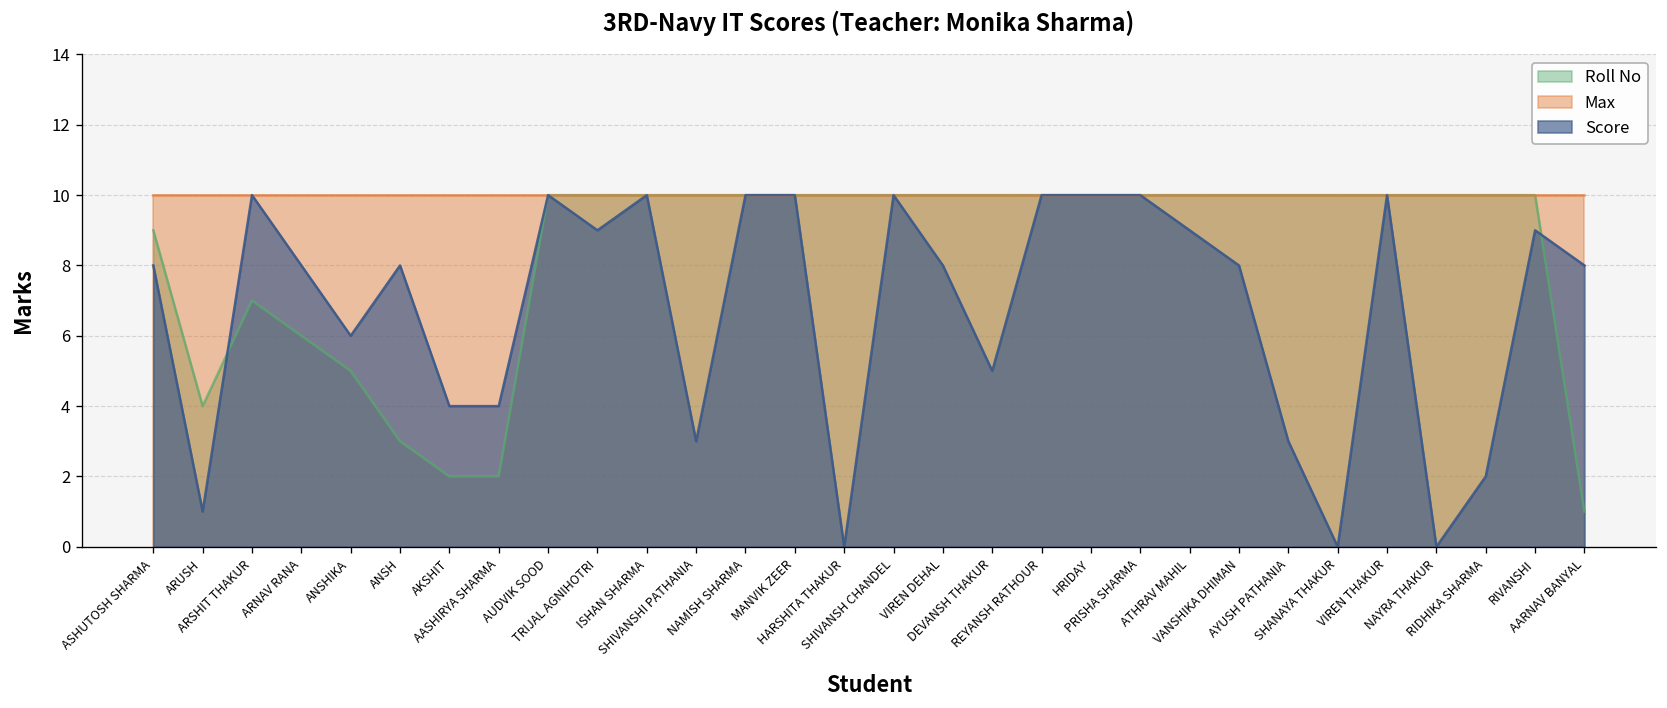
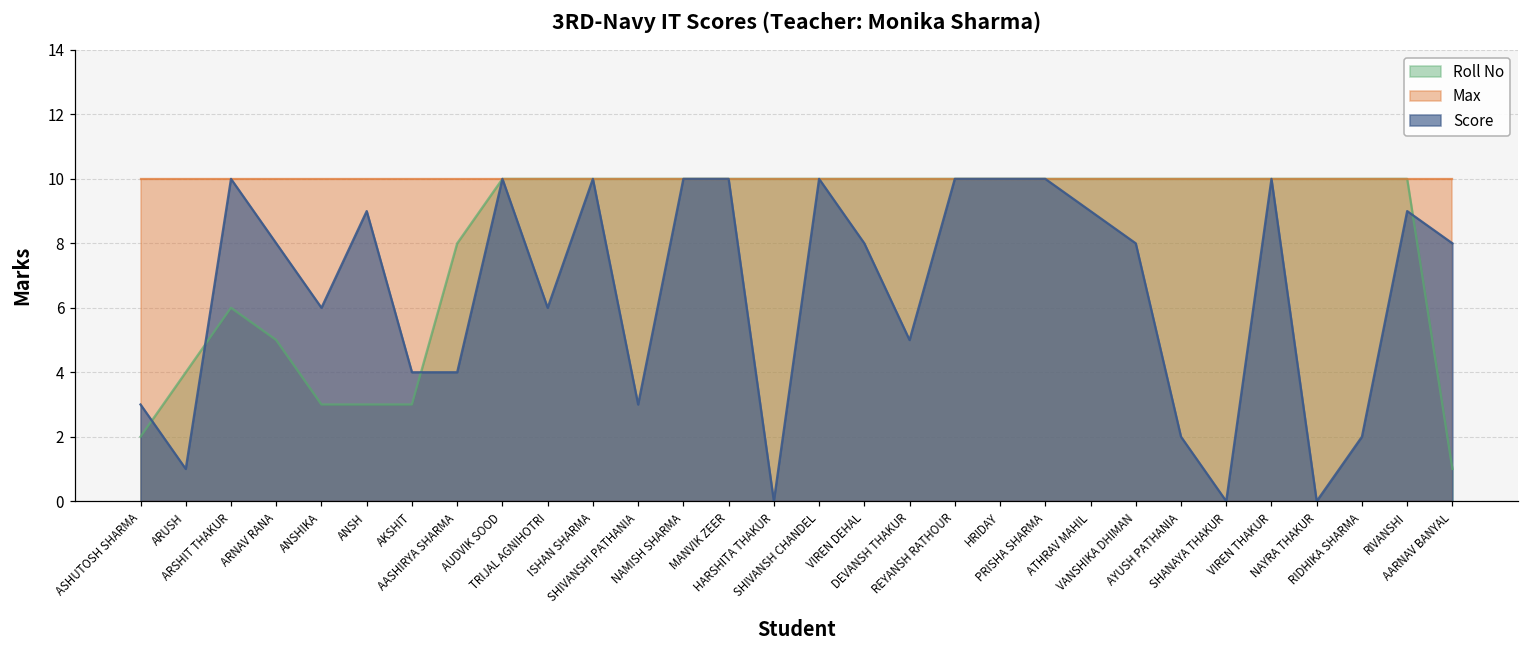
  {
    "Roll No": {
-     "ASHUTOSH SHARMA": 9,
+     "ASHUTOSH SHARMA": 2,
      "ARUSH": 4,
-     "ARSHIT THAKUR": 7,
-     "ARNAV RANA": 6,
-     "ANSHIKA": 5,
+     "ARSHIT THAKUR": 6,
+     "ARNAV RANA": 5,
+     "ANSHIKA": 3,
      "ANSH": 3,
-     "AKSHIT": 2,
-     "AASHIRYA SHARMA": 2,
+     "AKSHIT": 3,
+     "AASHIRYA SHARMA": 8,
      "AARNAV BANYAL": 1
    },
    "Max": {
      "ASHUTOSH SHARMA": 10,
      "ARUSH": 10,
      "ARNAV RANA": 10,
      "ANSHIKA": 10,
      "ANSH": 10,
      "AKSHIT": 10,
      "AASHIRYA SHARMA": 10,
      "AARNAV BANYAL": 10
    },
    "Score": {
-     "ASHUTOSH SHARMA": 8,
+     "ASHUTOSH SHARMA": 3,
      "ARUSH": 1,
      "ARNAV RANA": 8,
      "ANSHIKA": 6,
-     "ANSH": 8,
+     "ANSH": 9,
      "AKSHIT": 4,
      "AASHIRYA SHARMA": 4,
-     "TRIJAL AGNIHOTRI": 9,
+     "TRIJAL AGNIHOTRI": 6,
      "SHIVANSHI PATHANIA": 3,
      "HARSHITA THAKUR": 0,
      "VIREN DEHAL": 8,
      "DEVANSH THAKUR": 5,
      "ATHRAV MAHIL": 9,
      "VANSHIKA DHIMAN": 8,
-     "AYUSH PATHANIA": 3,
+     "AYUSH PATHANIA": 2,
      "SHANAYA THAKUR": 0,
      "NAYRA THAKUR": 0,
      "RIDHIKA SHARMA": 2,
      "RIVANSHI": 9,
      "AARNAV BANYAL": 8
    }
  }
